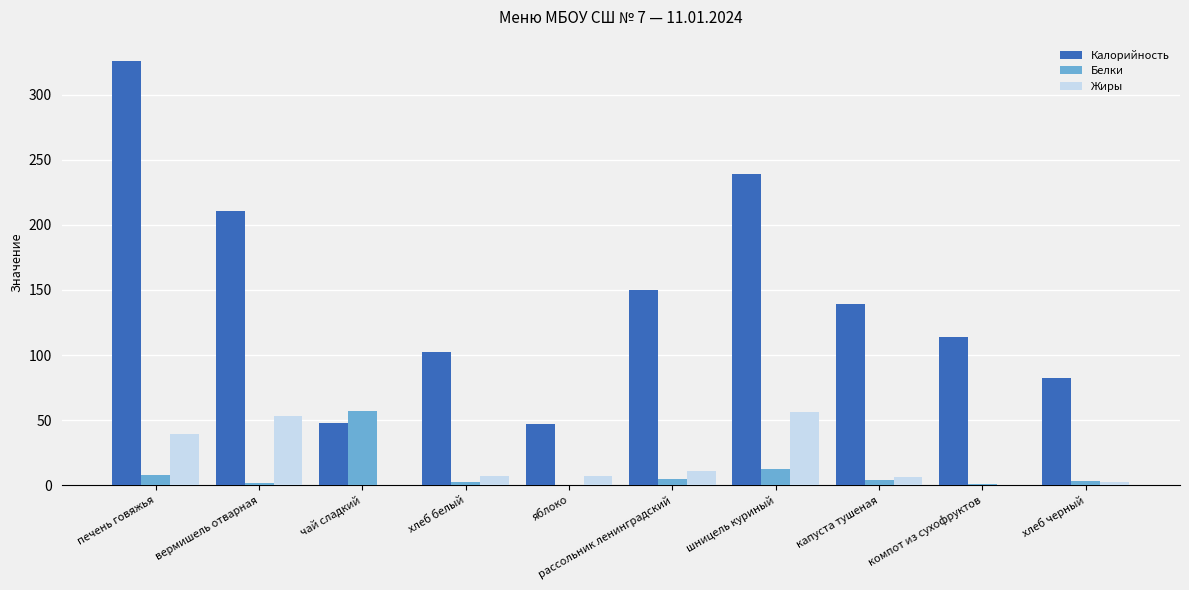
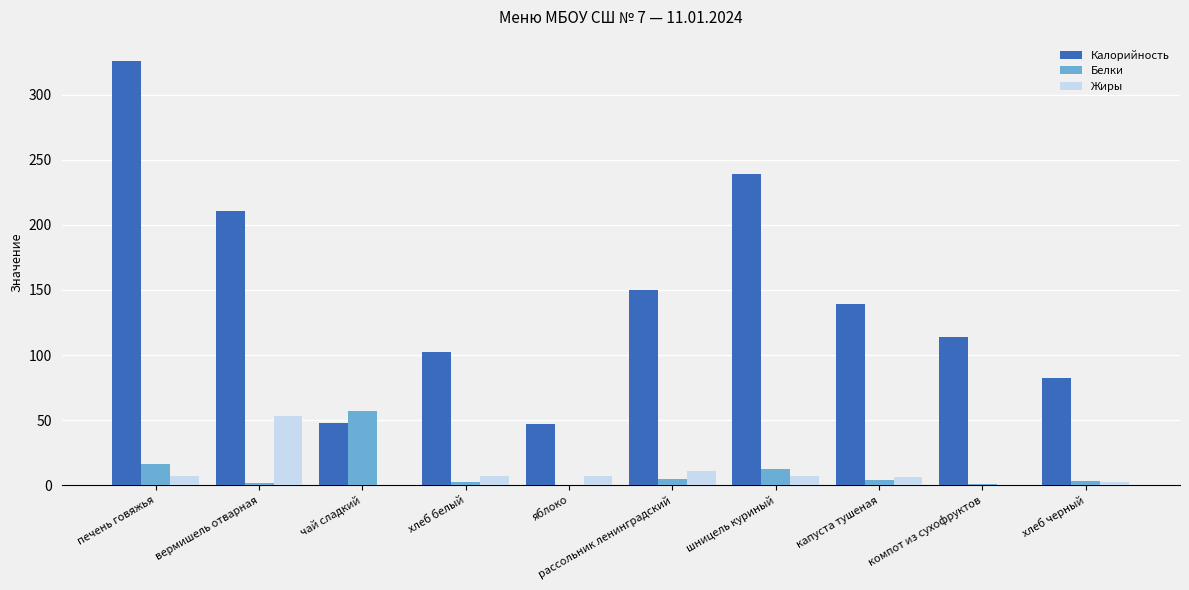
  {
    "Калорийность": {
      "печень говяжья": 326,
      "вермишель отварная": 211,
      "чай сладкий": 48,
      "хлеб белый": 102,
      "яблоко": 47,
      "рассольник ленинградский": 150,
      "шницель куриный": 239,
      "капуста тушеная": 139,
      "компот из сухофруктов": 114,
      "хлеб черный": 82
    },
    "Белки": {
-     "печень говяжья": 8,
+     "печень говяжья": 16,
      "чай сладкий": 57,
      "хлеб белый": 3,
      "рассольник ленинградский": 5,
      "шницель куриный": 12,
      "капуста тушеная": 4,
      "хлеб черный": 3
    },
    "Жиры": {
-     "печень говяжья": 39,
+     "печень говяжья": 7,
      "вермишель отварная": 53,
      "хлеб белый": 7,
      "яблоко": 7,
      "рассольник ленинградский": 11,
-     "шницель куриный": 56,
+     "шницель куриный": 7,
      "капуста тушеная": 6,
      "хлеб черный": 3
    }
  }
